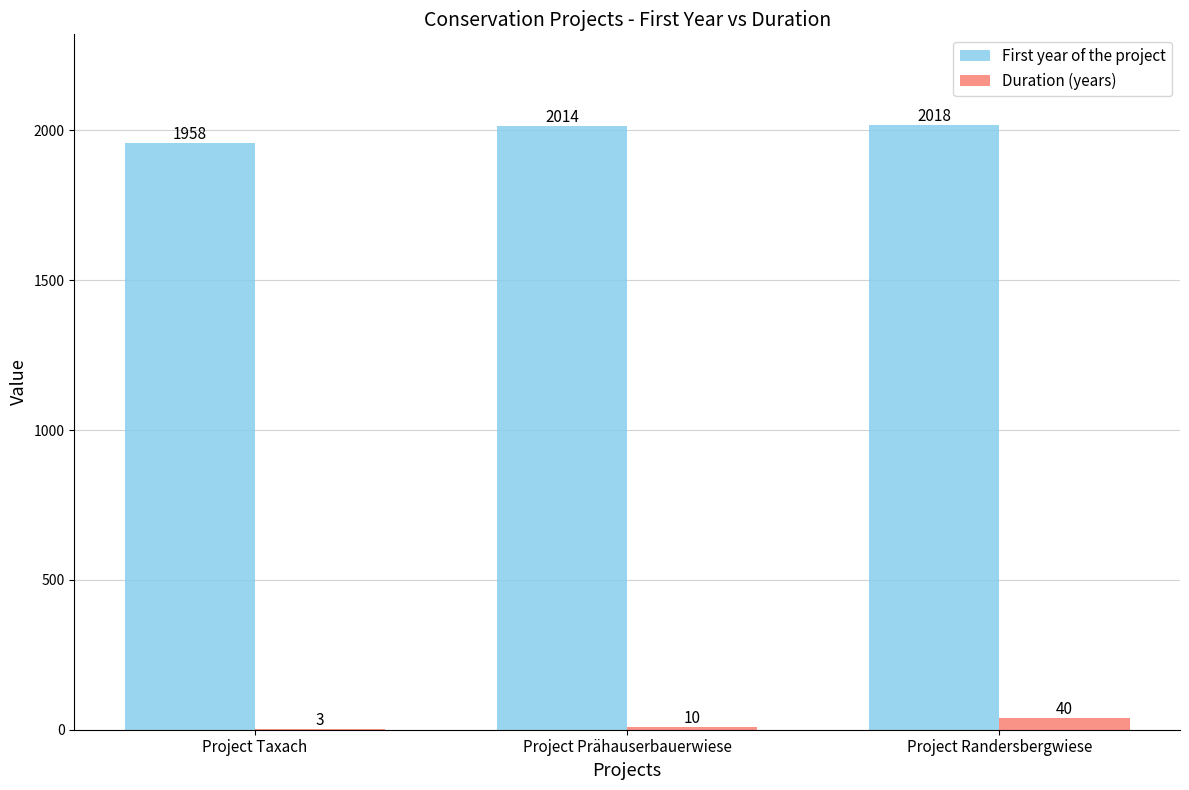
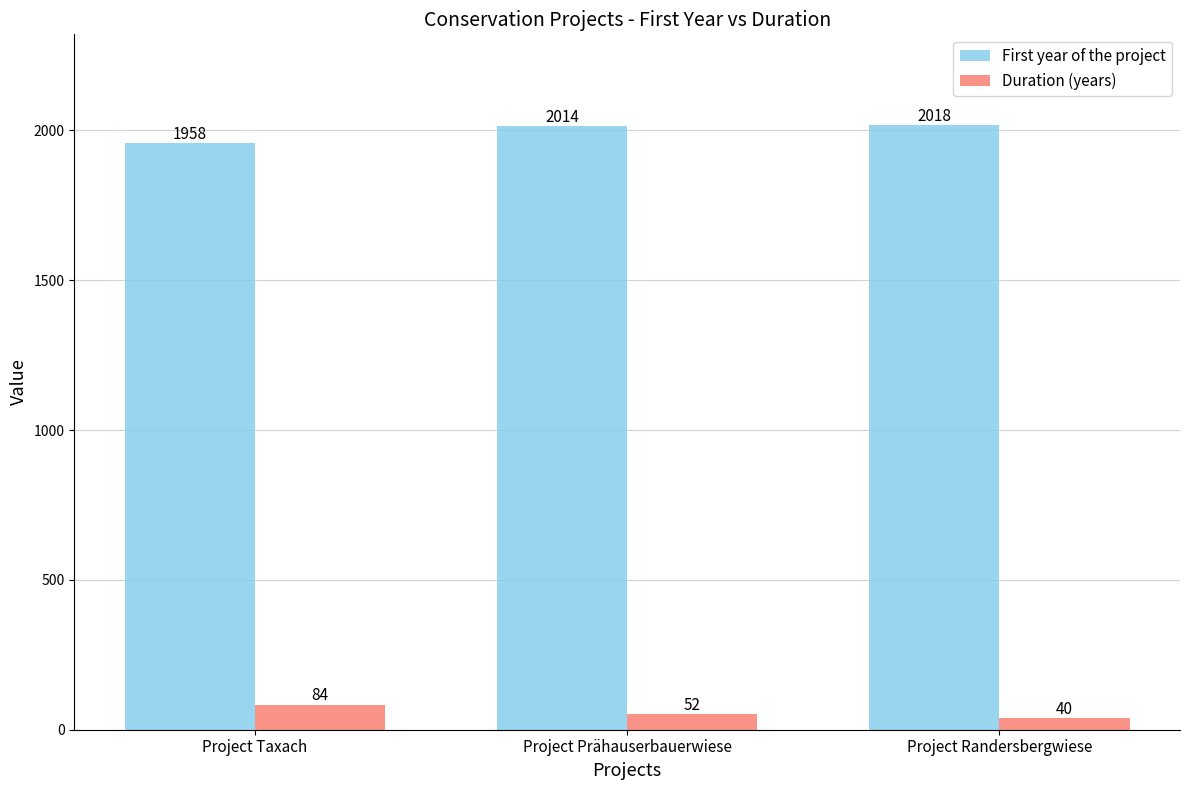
  {
    "First year of the project": {
      "Project Taxach": 1958,
      "Project Prähauserbauerwiese": 2014,
      "Project Randersbergwiese": 2018
    },
    "Duration (years)": {
-     "Project Taxach": 3,
-     "Project Prähauserbauerwiese": 10,
+     "Project Taxach": 84,
+     "Project Prähauserbauerwiese": 52,
      "Project Randersbergwiese": 40
    }
  }
